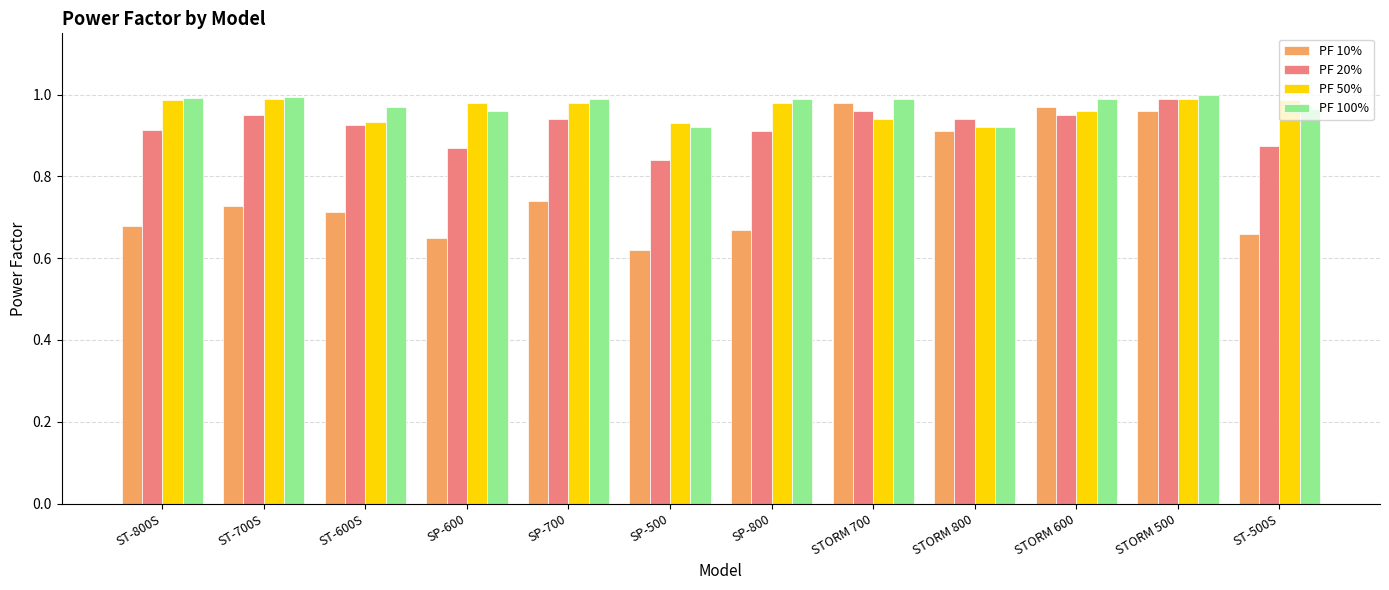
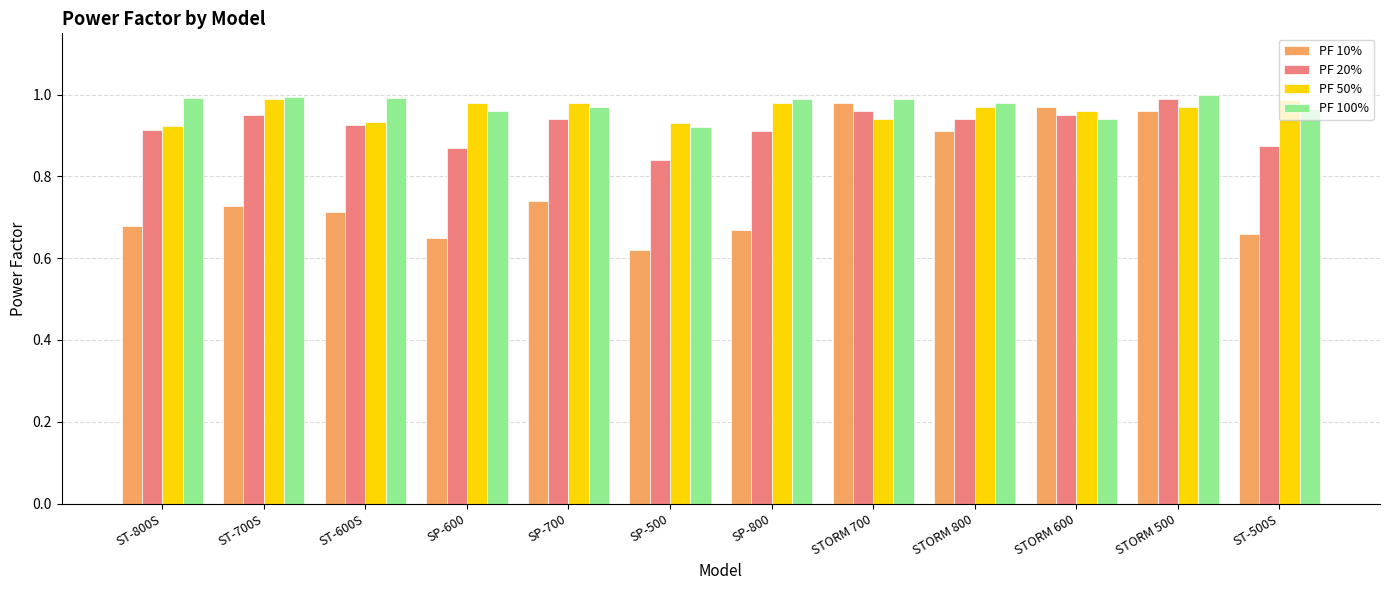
  {
    "PF 50%": {
-     "ST-800S": 0.99,
+     "ST-800S": 0.92,
      "ST-700S": 0.99,
      "ST-600S": 0.93,
      "SP-600": 0.98,
      "SP-700": 0.98,
      "SP-500": 0.93,
      "SP-800": 0.98,
      "STORM 700": 0.94,
-     "STORM 800": 0.92,
+     "STORM 800": 0.97,
      "STORM 600": 0.96,
-     "STORM 500": 0.99
+     "STORM 500": 0.97
    },
    "PF 100%": {
      "ST-800S": 0.99,
      "ST-700S": 0.99,
-     "ST-600S": 0.97,
+     "ST-600S": 0.99,
      "SP-600": 0.96,
-     "SP-700": 0.99,
+     "SP-700": 0.97,
      "SP-500": 0.92,
      "SP-800": 0.99,
      "STORM 700": 0.99,
-     "STORM 800": 0.92,
-     "STORM 600": 0.99,
+     "STORM 800": 0.98,
+     "STORM 600": 0.94,
      "STORM 500": 1.00
    }
  }
